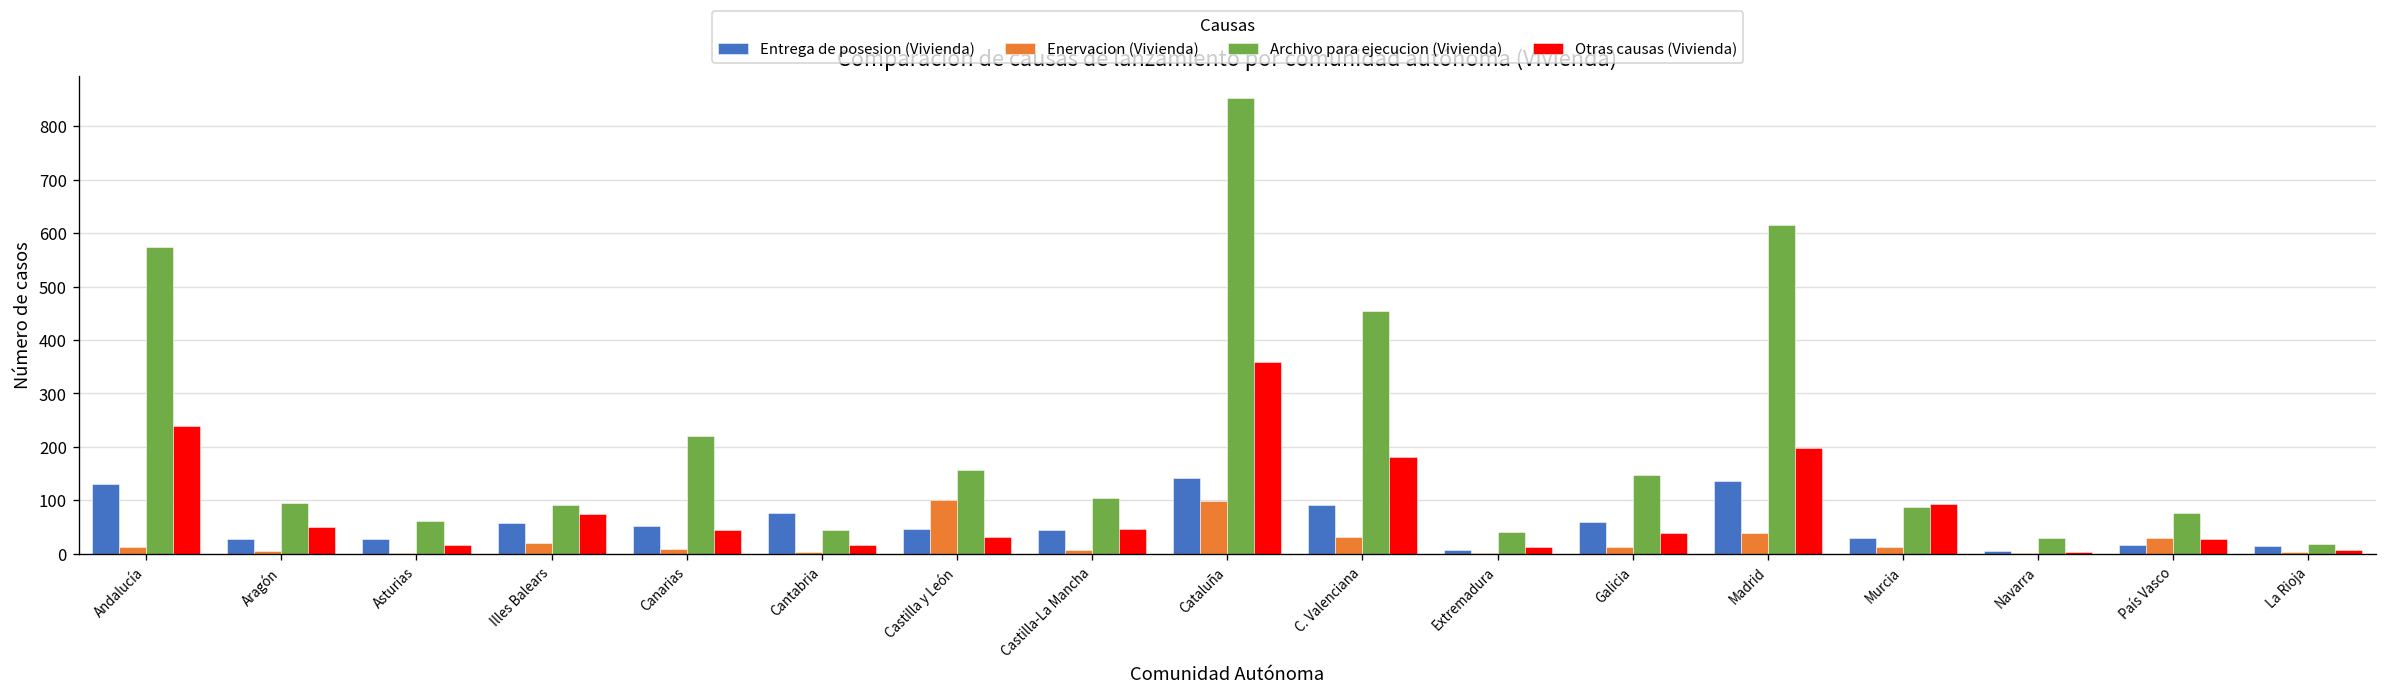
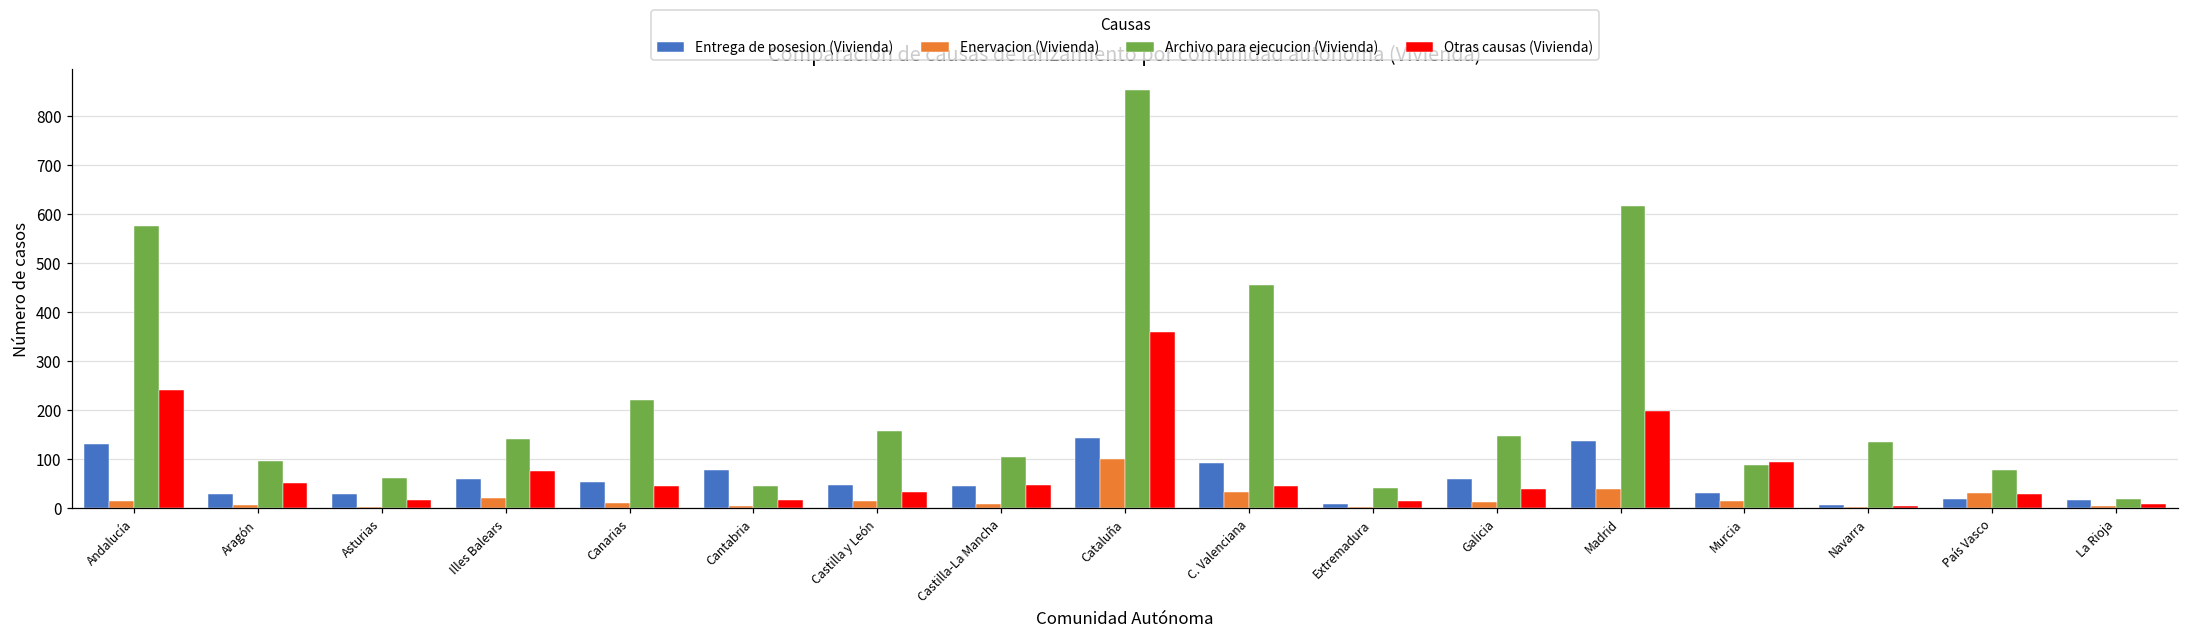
  {
    "Entrega de posesion (Vivienda)": {
      "Andalucía": 130,
      "Aragón": 30,
      "Asturias": 30,
      "Illes Balears": 60,
      "Canarias": 50,
      "Cantabria": 80,
      "Castilla y León": 50,
      "Castilla-La Mancha": 40,
      "Cataluña": 140,
      "C. Valenciana": 90,
      "Extremadura": 10,
      "Galicia": 60,
      "Madrid": 140,
      "Murcia": 30,
      "Navarra": 10,
      "País Vasco": 20,
      "La Rioja": 20
    },
    "Enervacion (Vivienda)": {
      "Andalucía": 10,
      "Aragón": 10,
      "Illes Balears": 20,
      "Canarias": 10,
-     "Castilla y León": 100,
+     "Castilla y León": 10,
      "Castilla-La Mancha": 10,
      "Cataluña": 100,
      "C. Valenciana": 30,
      "Galicia": 10,
      "Madrid": 40,
      "Murcia": 10,
      "País Vasco": 30
    },
    "Archivo para ejecucion (Vivienda)": {
      "Andalucía": 570,
      "Aragón": 100,
      "Asturias": 60,
-     "Illes Balears": 90,
+     "Illes Balears": 140,
      "Canarias": 220,
      "Cantabria": 50,
      "Castilla y León": 160,
      "Castilla-La Mancha": 100,
      "Cataluña": 850,
      "C. Valenciana": 460,
      "Extremadura": 40,
      "Galicia": 150,
      "Madrid": 620,
      "Murcia": 90,
-     "Navarra": 30,
+     "Navarra": 130,
      "País Vasco": 80,
      "La Rioja": 20
    },
    "Otras causas (Vivienda)": {
      "Andalucía": 240,
      "Aragón": 50,
      "Asturias": 20,
      "Illes Balears": 80,
      "Canarias": 40,
      "Cantabria": 20,
      "Castilla y León": 30,
      "Castilla-La Mancha": 50,
      "Cataluña": 360,
-     "C. Valenciana": 180,
+     "C. Valenciana": 50,
      "Extremadura": 10,
      "Galicia": 40,
      "Madrid": 200,
      "Murcia": 90,
      "País Vasco": 30,
      "La Rioja": 10
    }
  }
